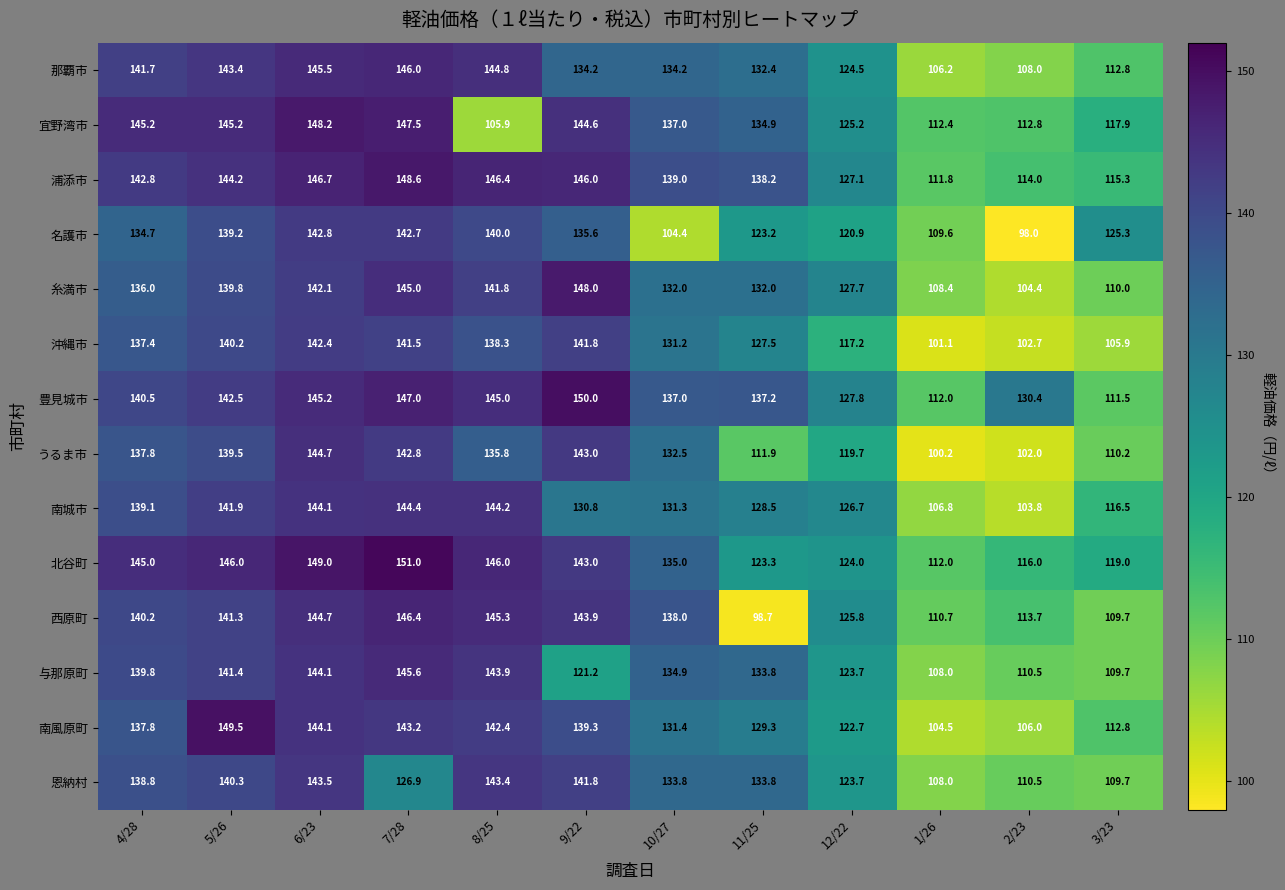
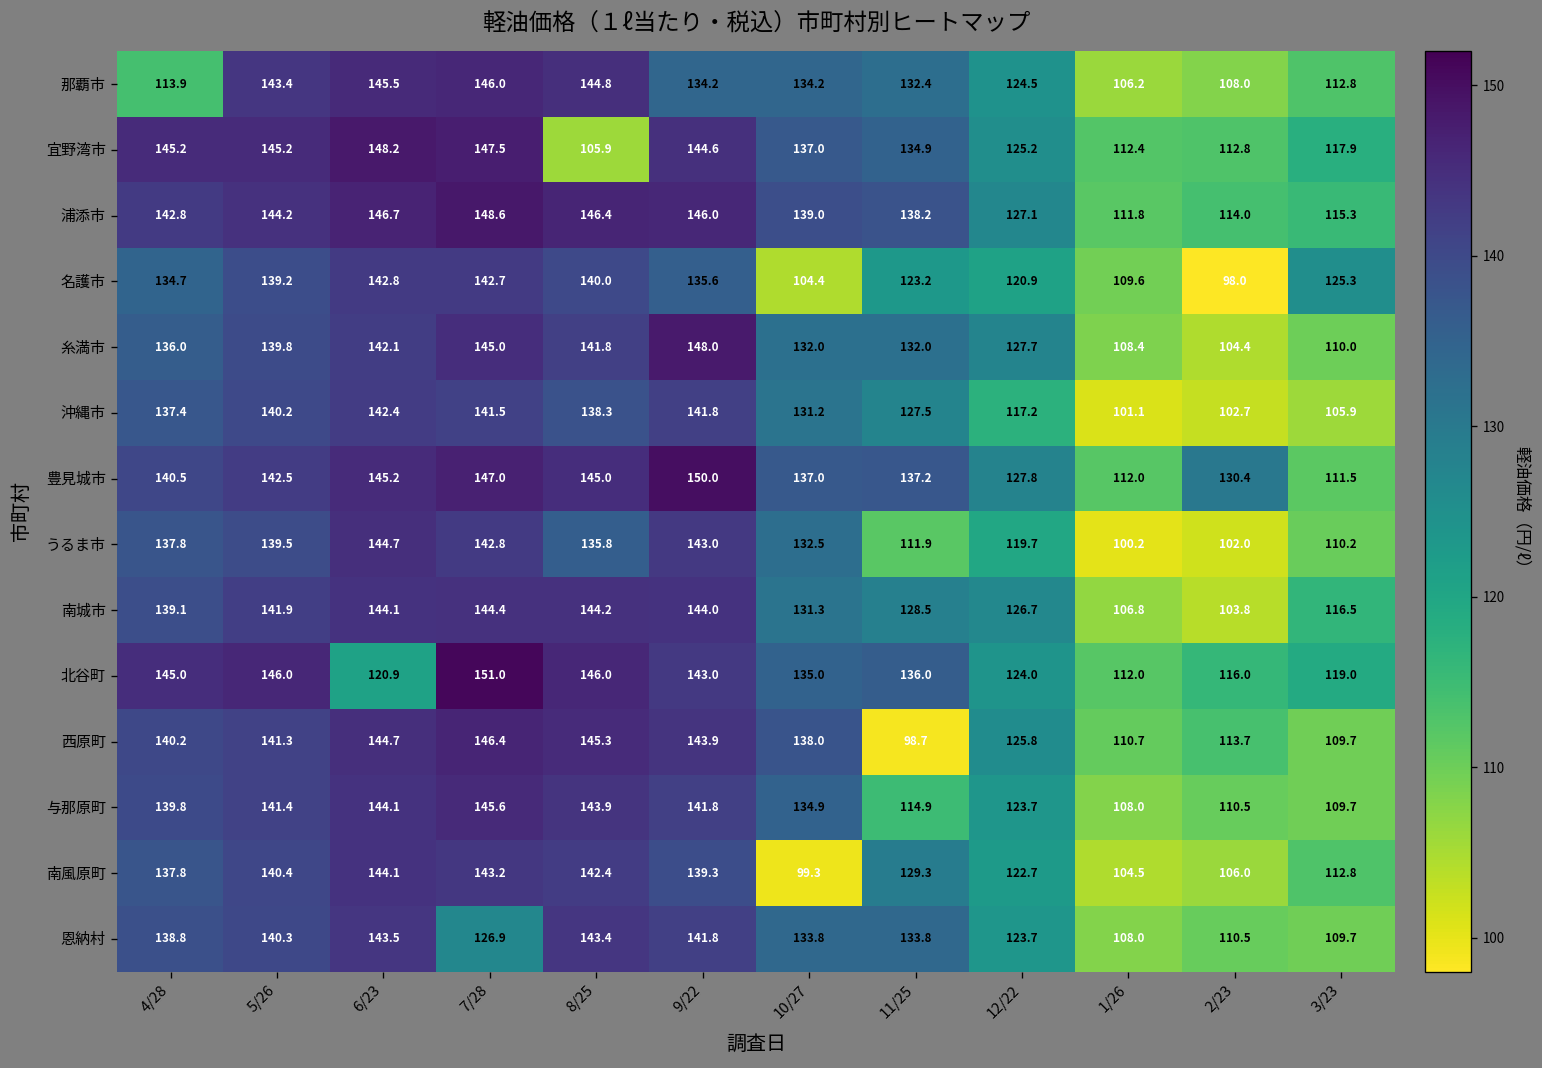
  {
    "那覇市": {
-     "4/28": 141.7,
+     "4/28": 113.9,
      "5/26": 143.4,
      "6/23": 145.5,
      "7/28": 146.0,
      "8/25": 144.8,
      "9/22": 134.2,
      "10/27": 134.2,
      "11/25": 132.4,
      "12/22": 124.5,
      "1/26": 106.2,
      "2/23": 108.0,
      "3/23": 112.8
    },
    "宜野湾市": {
      "4/28": 145.2,
      "5/26": 145.2,
      "6/23": 148.2,
      "7/28": 147.5,
      "8/25": 105.9,
      "9/22": 144.6,
      "10/27": 137.0,
      "11/25": 134.9,
      "12/22": 125.2,
      "1/26": 112.4,
      "2/23": 112.8,
      "3/23": 117.9
    },
    "浦添市": {
      "4/28": 142.8,
      "5/26": 144.2,
      "6/23": 146.7,
      "7/28": 148.6,
      "8/25": 146.4,
      "9/22": 146.0,
      "10/27": 139.0,
      "11/25": 138.2,
      "12/22": 127.1,
      "1/26": 111.8,
      "2/23": 114.0,
      "3/23": 115.3
    },
    "名護市": {
      "4/28": 134.7,
      "5/26": 139.2,
      "6/23": 142.8,
      "7/28": 142.7,
      "8/25": 140.0,
      "9/22": 135.6,
      "10/27": 104.4,
      "11/25": 123.2,
      "12/22": 120.9,
      "1/26": 109.6,
      "2/23": 98.0,
      "3/23": 125.3
    },
    "糸満市": {
      "4/28": 136.0,
      "5/26": 139.8,
      "6/23": 142.1,
      "7/28": 145.0,
      "8/25": 141.8,
      "9/22": 148.0,
      "10/27": 132.0,
      "11/25": 132.0,
      "12/22": 127.7,
      "1/26": 108.4,
      "2/23": 104.4,
      "3/23": 110.0
    },
    "沖縄市": {
      "4/28": 137.4,
      "5/26": 140.2,
      "6/23": 142.4,
      "7/28": 141.5,
      "8/25": 138.3,
      "9/22": 141.8,
      "10/27": 131.2,
      "11/25": 127.5,
      "12/22": 117.2,
      "1/26": 101.1,
      "2/23": 102.7,
      "3/23": 105.9
    },
    "豊見城市": {
      "4/28": 140.5,
      "5/26": 142.5,
      "6/23": 145.2,
      "7/28": 147.0,
      "8/25": 145.0,
      "9/22": 150.0,
      "10/27": 137.0,
      "11/25": 137.2,
      "12/22": 127.8,
      "1/26": 112.0,
      "2/23": 130.4,
      "3/23": 111.5
    },
    "うるま市": {
      "4/28": 137.8,
      "5/26": 139.5,
      "6/23": 144.7,
      "7/28": 142.8,
      "8/25": 135.8,
      "9/22": 143.0,
      "10/27": 132.5,
      "11/25": 111.9,
      "12/22": 119.7,
      "1/26": 100.2,
      "2/23": 102.0,
      "3/23": 110.2
    },
    "南城市": {
      "4/28": 139.1,
      "5/26": 141.9,
      "6/23": 144.1,
      "7/28": 144.4,
      "8/25": 144.2,
-     "9/22": 130.8,
+     "9/22": 144.0,
      "10/27": 131.3,
      "11/25": 128.5,
      "12/22": 126.7,
      "1/26": 106.8,
      "2/23": 103.8,
      "3/23": 116.5
    },
    "北谷町": {
      "4/28": 145.0,
      "5/26": 146.0,
-     "6/23": 149.0,
+     "6/23": 120.9,
      "7/28": 151.0,
      "8/25": 146.0,
      "9/22": 143.0,
      "10/27": 135.0,
-     "11/25": 123.3,
+     "11/25": 136.0,
      "12/22": 124.0,
      "1/26": 112.0,
      "2/23": 116.0,
      "3/23": 119.0
    },
    "西原町": {
      "4/28": 140.2,
      "5/26": 141.3,
      "6/23": 144.7,
      "7/28": 146.4,
      "8/25": 145.3,
      "9/22": 143.9,
      "10/27": 138.0,
      "11/25": 98.7,
      "12/22": 125.8,
      "1/26": 110.7,
      "2/23": 113.7,
      "3/23": 109.7
    },
    "与那原町": {
      "4/28": 139.8,
      "5/26": 141.4,
      "6/23": 144.1,
      "7/28": 145.6,
      "8/25": 143.9,
-     "9/22": 121.2,
+     "9/22": 141.8,
      "10/27": 134.9,
-     "11/25": 133.8,
+     "11/25": 114.9,
      "12/22": 123.7,
      "1/26": 108.0,
      "2/23": 110.5,
      "3/23": 109.7
    },
    "南風原町": {
      "4/28": 137.8,
-     "5/26": 149.5,
+     "5/26": 140.4,
      "6/23": 144.1,
      "7/28": 143.2,
      "8/25": 142.4,
      "9/22": 139.3,
-     "10/27": 131.4,
+     "10/27": 99.3,
      "11/25": 129.3,
      "12/22": 122.7,
      "1/26": 104.5,
      "2/23": 106.0,
      "3/23": 112.8
    },
    "恩納村": {
      "4/28": 138.8,
      "5/26": 140.3,
      "6/23": 143.5,
      "7/28": 126.9,
      "8/25": 143.4,
      "9/22": 141.8,
      "10/27": 133.8,
      "11/25": 133.8,
      "12/22": 123.7,
      "1/26": 108.0,
      "2/23": 110.5,
      "3/23": 109.7
    }
  }
